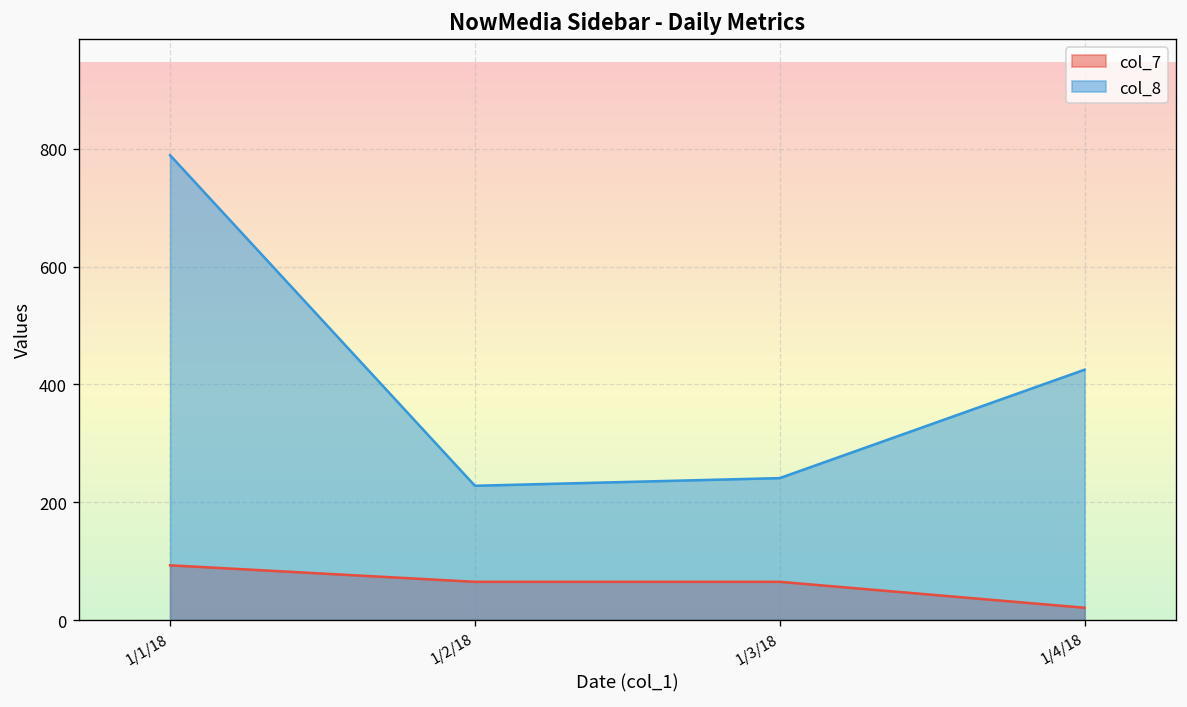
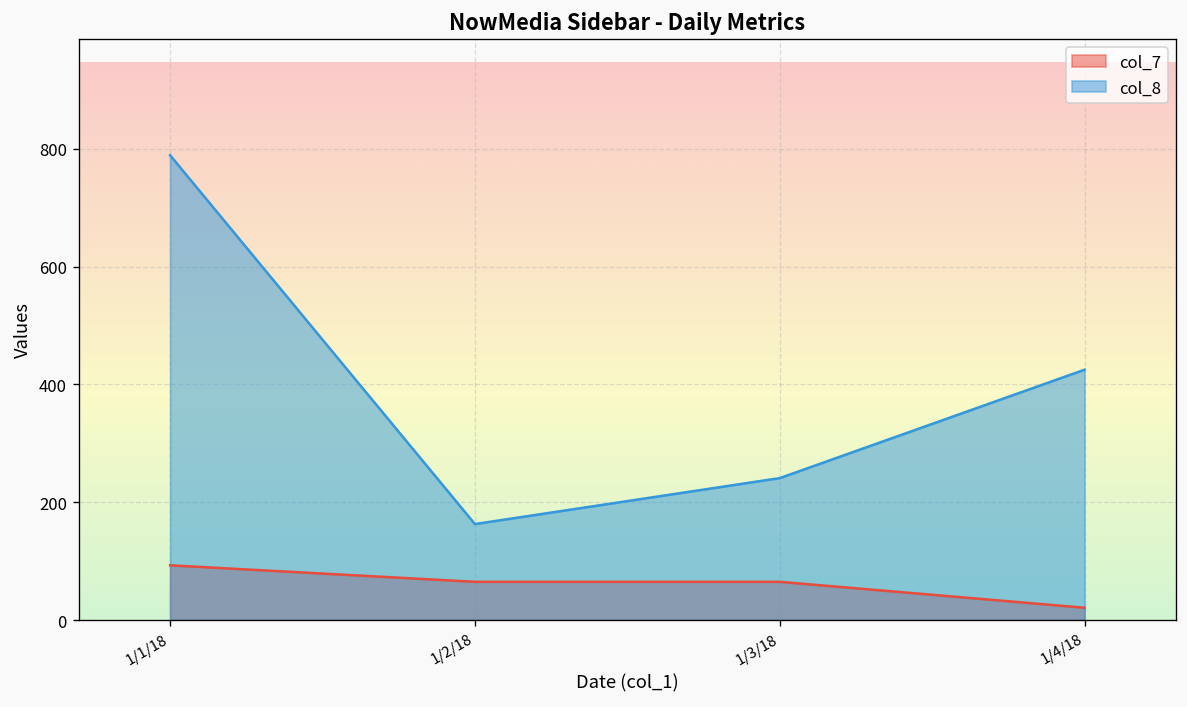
  {
    "col_7": {
      "1/1/18": 90,
      "1/2/18": 70,
      "1/3/18": 70,
      "1/4/18": 20
    },
    "col_8": {
      "1/1/18": 790,
-     "1/2/18": 230,
+     "1/2/18": 160,
      "1/3/18": 240,
      "1/4/18": 430
    }
  }
